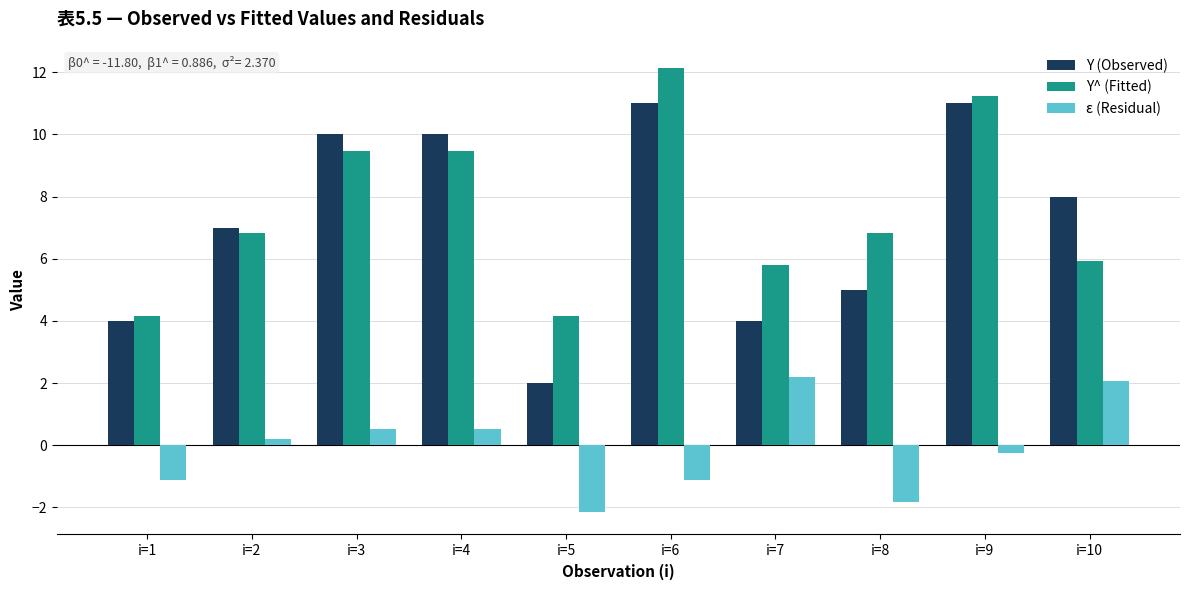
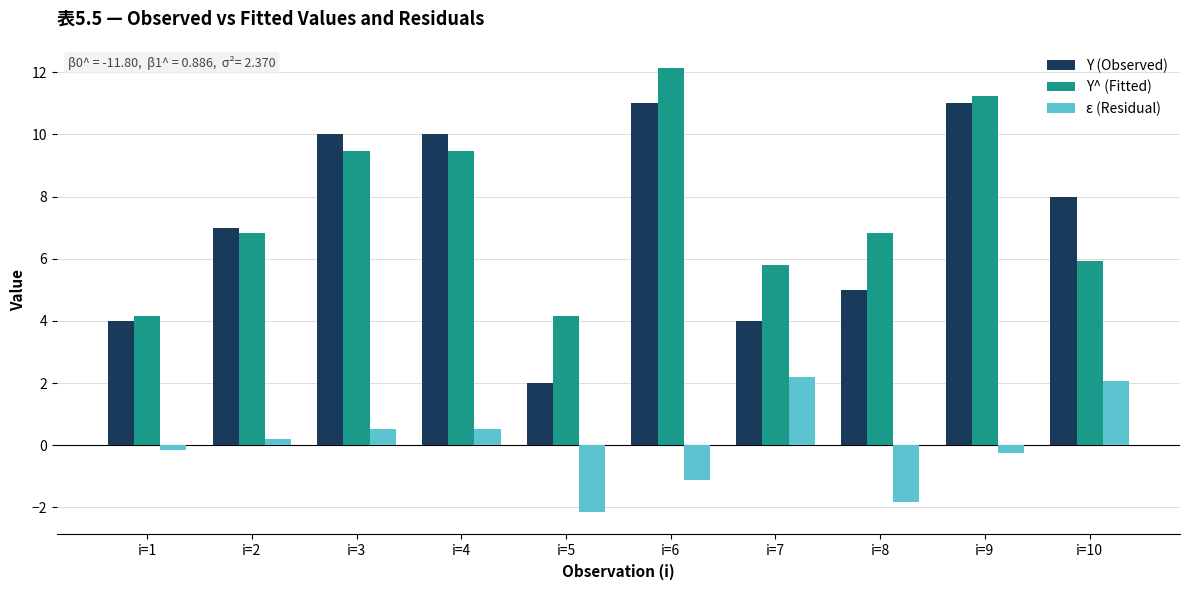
  {
    "Y (Observed)": {
      "i=1": 4.0,
      "i=2": 7.0,
      "i=3": 10.0,
      "i=4": 10.0,
      "i=5": 2.0,
      "i=6": 11.0,
      "i=7": 4.0,
      "i=8": 5.0,
      "i=9": 11.0,
      "i=10": 8.0
    },
    "Y^ (Fitted)": {
      "i=1": 4.2,
      "i=2": 6.8,
      "i=3": 9.5,
      "i=4": 9.5,
      "i=5": 4.2,
      "i=6": 12.1,
      "i=7": 5.8,
      "i=8": 6.8,
      "i=9": 11.2,
      "i=10": 5.9
    },
    "ε (Residual)": {
-     "i=1": -1.1,
+     "i=1": -0.2,
      "i=2": 0.2,
      "i=3": 0.5,
      "i=4": 0.5,
      "i=5": -2.2,
      "i=6": -1.1,
      "i=7": 2.2,
      "i=8": -1.8,
      "i=9": -0.2,
      "i=10": 2.1
    }
  }
